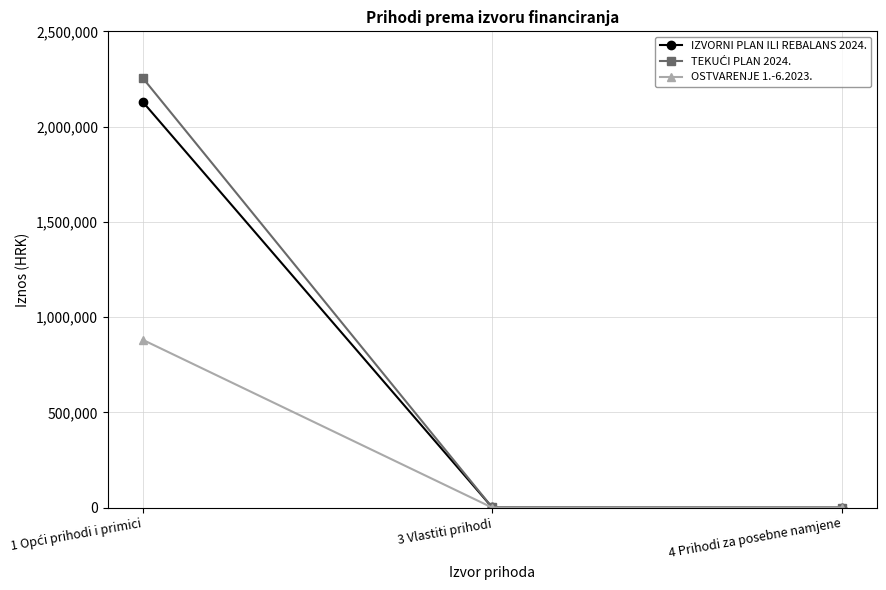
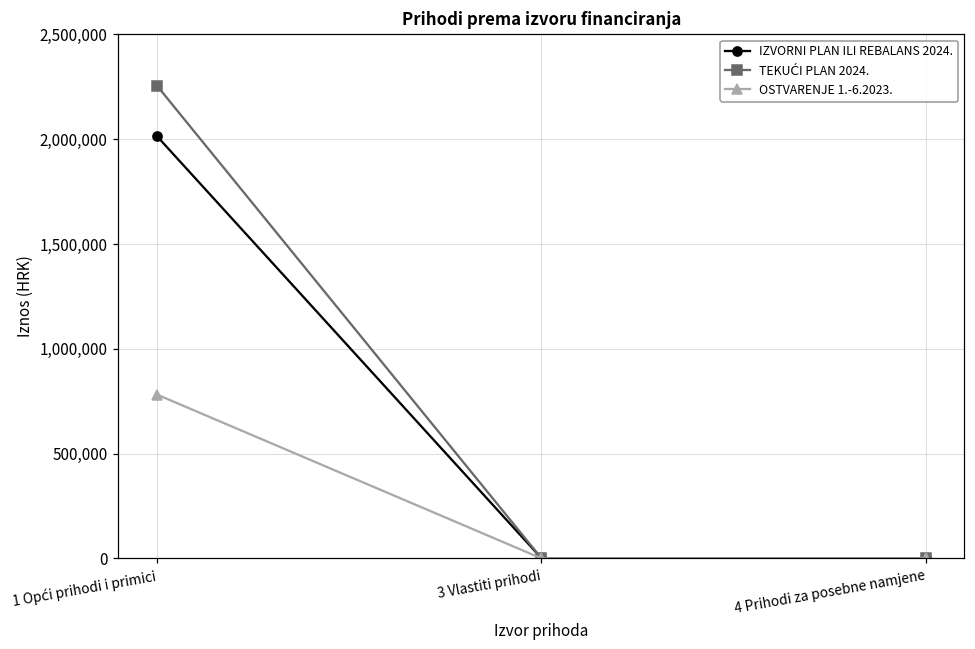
  {
    "IZVORNI PLAN ILI REBALANS 2024.": {
-     "1 Opći prihodi i primici": "2,130,000"
+     "1 Opći prihodi i primici": "2,020,000"
    },
    "TEKUĆI PLAN 2024.": {
      "1 Opći prihodi i primici": "2,260,000"
    },
    "OSTVARENJE 1.-6.2023.": {
-     "1 Opći prihodi i primici": "880,000"
+     "1 Opći prihodi i primici": "780,000"
    }
  }
